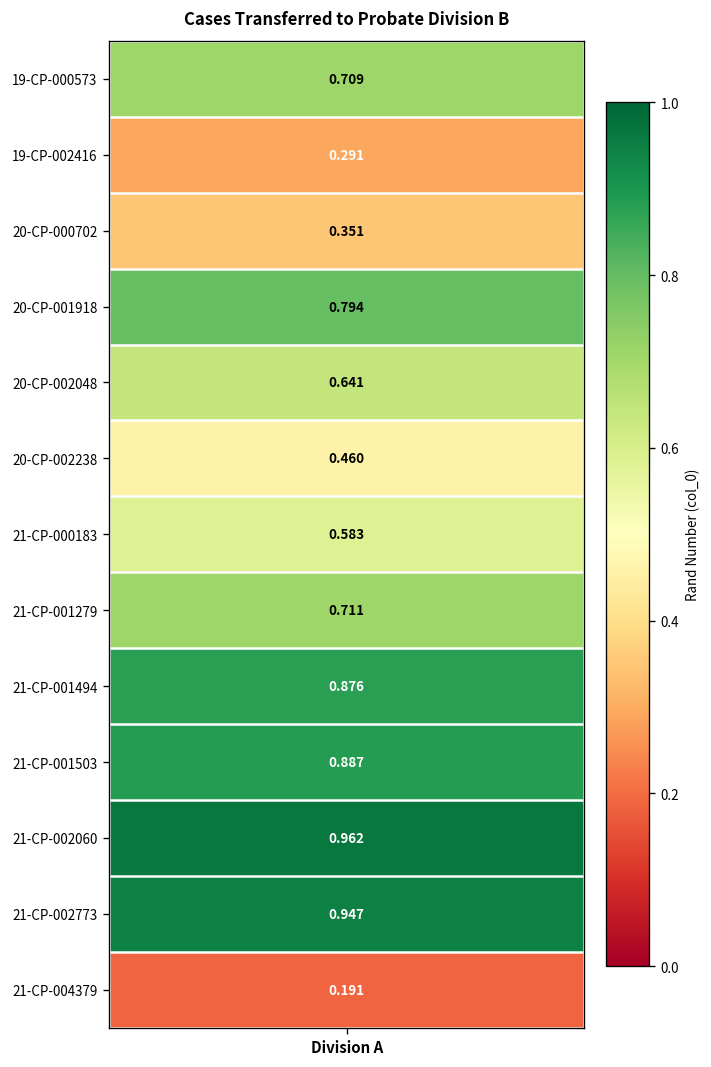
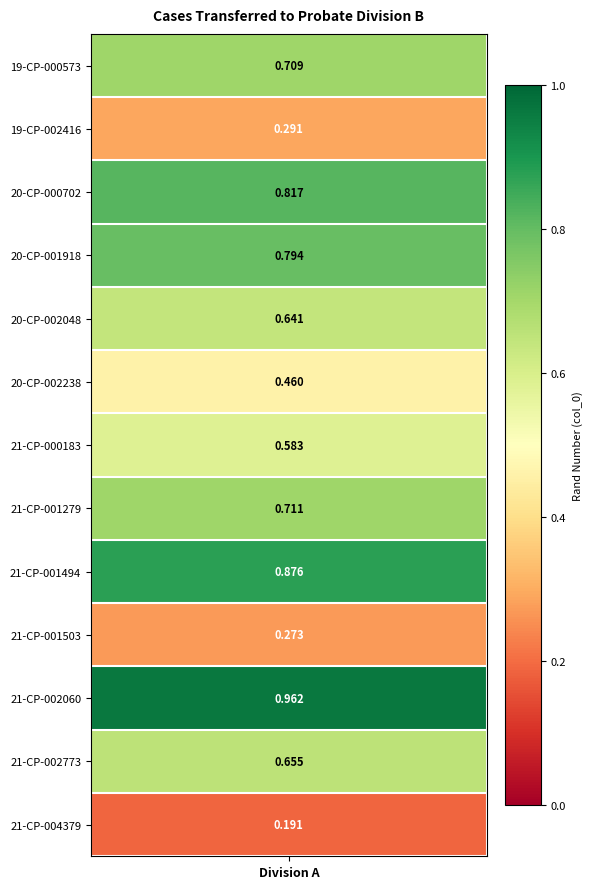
  {
    "19-CP-000573": {
      "Division A": 0.709
    },
    "19-CP-002416": {
      "Division A": 0.291
    },
    "20-CP-000702": {
-     "Division A": 0.351
+     "Division A": 0.817
    },
    "20-CP-001918": {
      "Division A": 0.794
    },
    "20-CP-002048": {
      "Division A": 0.641
    },
    "20-CP-002238": {
      "Division A": 0.460
    },
    "21-CP-000183": {
      "Division A": 0.583
    },
    "21-CP-001279": {
      "Division A": 0.711
    },
    "21-CP-001494": {
      "Division A": 0.876
    },
    "21-CP-001503": {
-     "Division A": 0.887
+     "Division A": 0.273
    },
    "21-CP-002060": {
      "Division A": 0.962
    },
    "21-CP-002773": {
-     "Division A": 0.947
+     "Division A": 0.655
    },
    "21-CP-004379": {
      "Division A": 0.191
    }
  }
